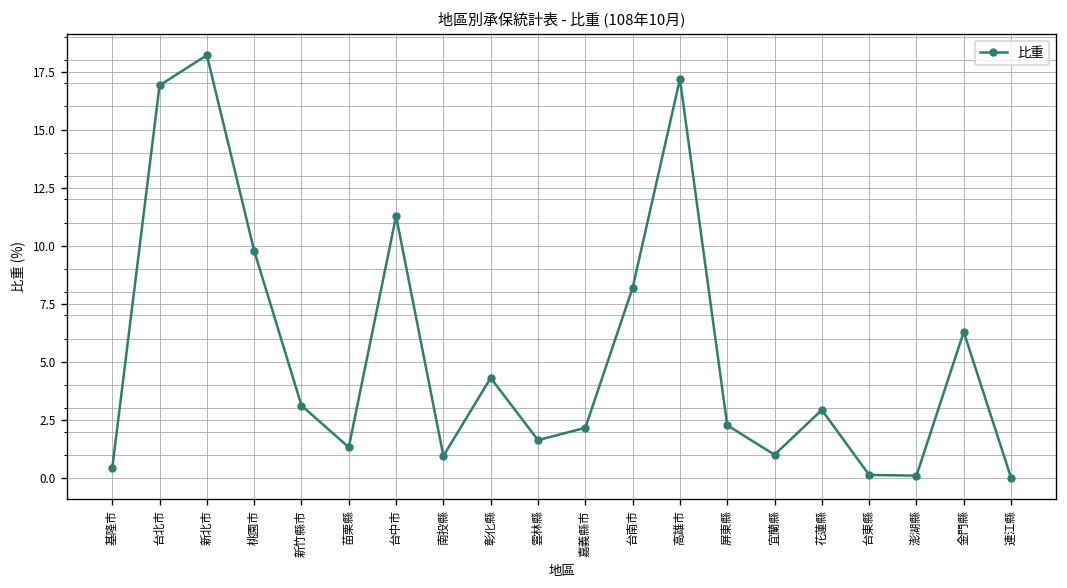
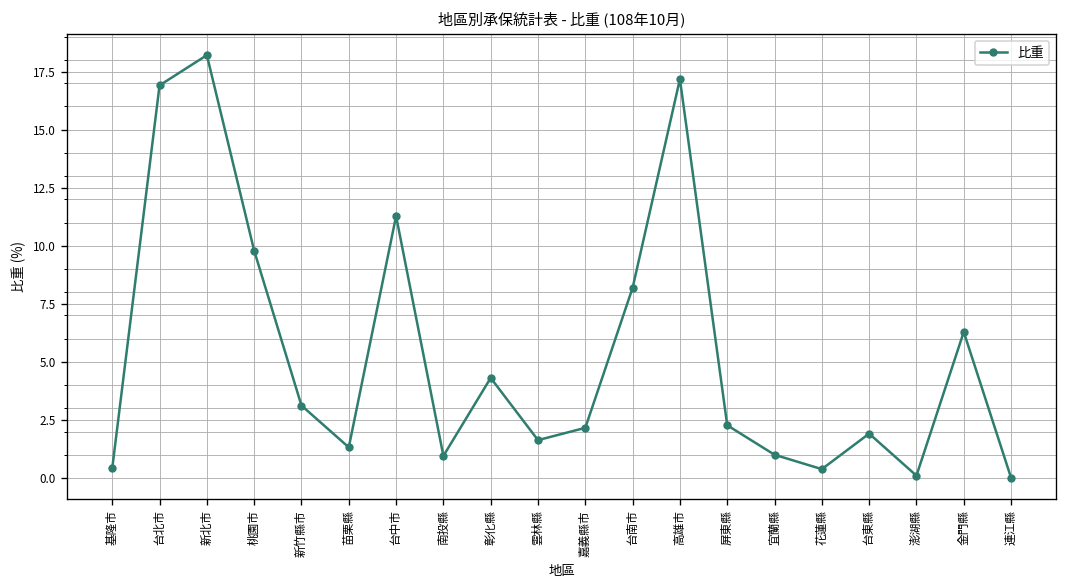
  {
    "基隆市": 0.4,
    "台北市": 16.9,
    "新北市": 18.2,
    "桃園市": 9.8,
    "新竹縣市": 3.1,
    "苗栗縣": 1.3,
    "台中市": 11.3,
    "南投縣": 1.0,
    "彰化縣": 4.3,
    "雲林縣": 1.6,
    "嘉義縣市": 2.2,
    "台南市": 8.2,
    "高雄市": 17.2,
    "屏東縣": 2.3,
    "宜蘭縣": 1.0,
-   "花蓮縣": 2.9,
-   "台東縣": 0.1,
+   "花蓮縣": 0.4,
+   "台東縣": 1.9,
    "澎湖縣": 0.1,
    "金門縣": 6.3,
    "連江縣": 0.0
  }
